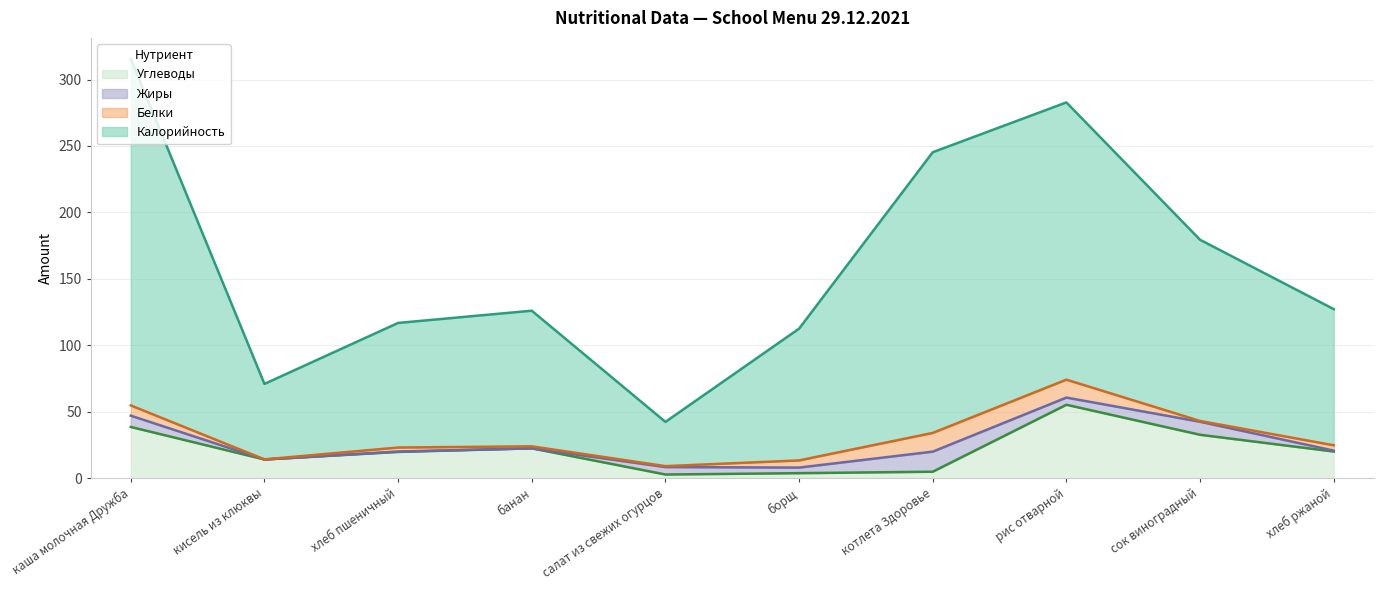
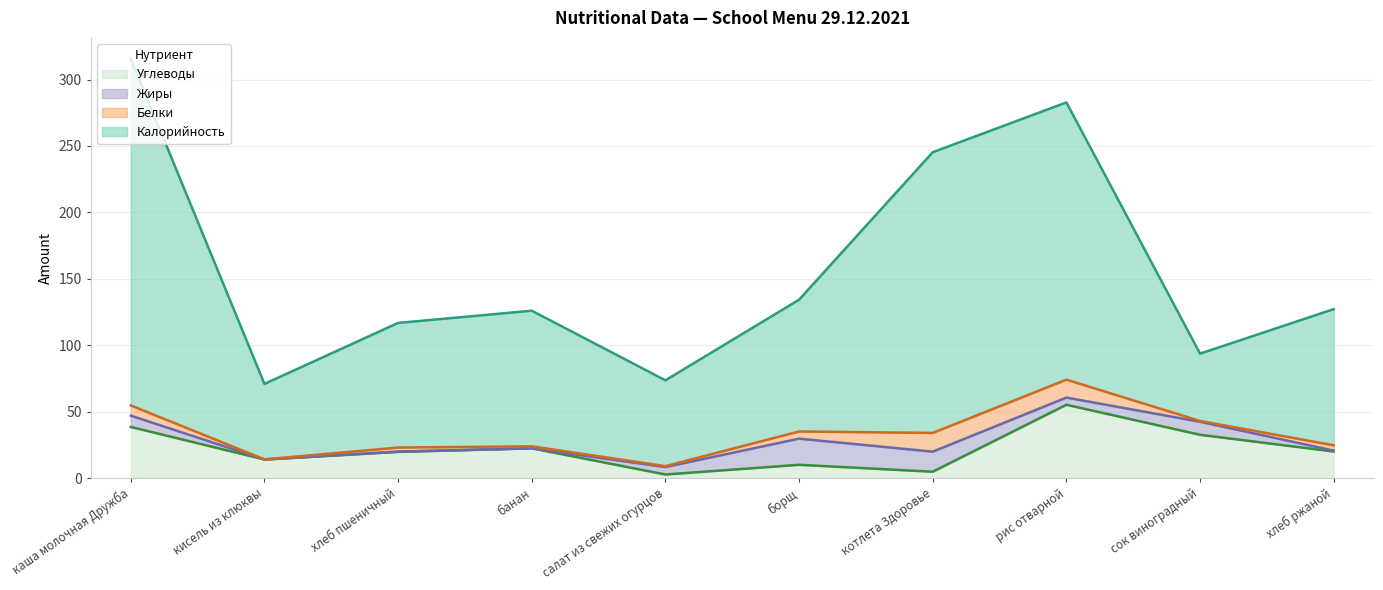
  {
    "Углеводы": {
      "каша молочная Дружба": 39,
      "салат из свежих огурцов": 3,
-     "борщ": 4,
+     "борщ": 10,
      "котлета Здоровье": 5,
      "рис отварной": 55,
      "сок виноградный": 33
    },
    "Жиры": {
      "каша молочная Дружба": 9,
-     "борщ": 4,
+     "борщ": 20,
      "котлета Здоровье": 15,
      "рис отварной": 5
    },
    "Белки": {
      "каша молочная Дружба": 8,
      "хлеб пшеничный": 3,
      "борщ": 5,
      "котлета Здоровье": 14,
      "рис отварной": 13,
      "хлеб ржаной": 4
    },
    "Калорийность": {
      "кисель из клюквы": 57,
      "хлеб пшеничный": 94,
      "банан": 102,
-     "салат из свежих огурцов": 33,
+     "салат из свежих огурцов": 65,
      "борщ": 99,
      "котлета Здоровье": 211,
      "рис отварной": 209,
-     "сок виноградный": 136,
+     "сок виноградный": 51,
      "хлеб ржаной": 103
    }
  }
